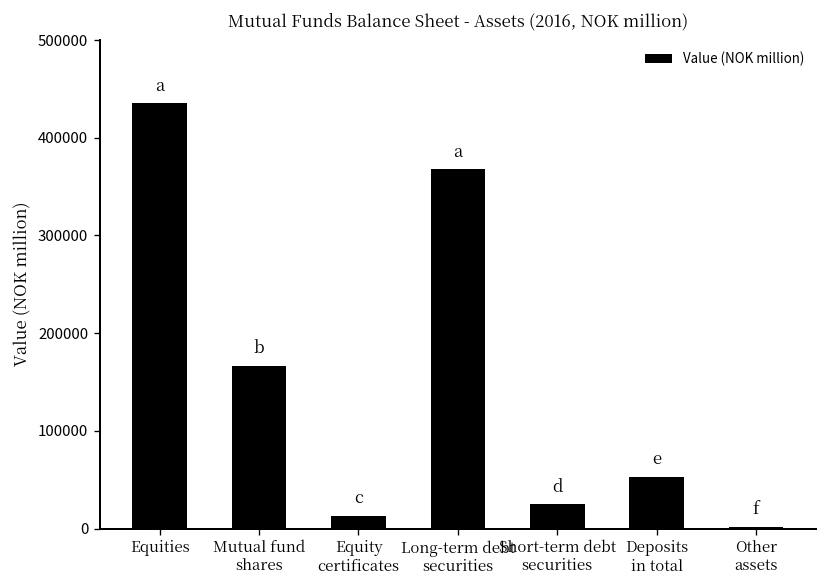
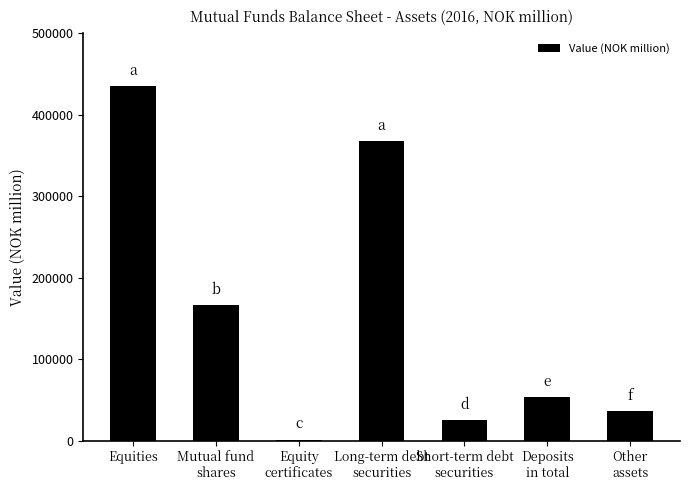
  {
    "Equities": 440000,
    "Mutual fund shares": 170000,
-   "Equity certificates": 10000,
+   "Equity certificates": 0,
    "Long-term debt securities": 370000,
    "Short-term debt securities": 20000,
    "Deposits in total": 50000,
-   "Other assets": 0
+   "Other assets": 40000
  }
